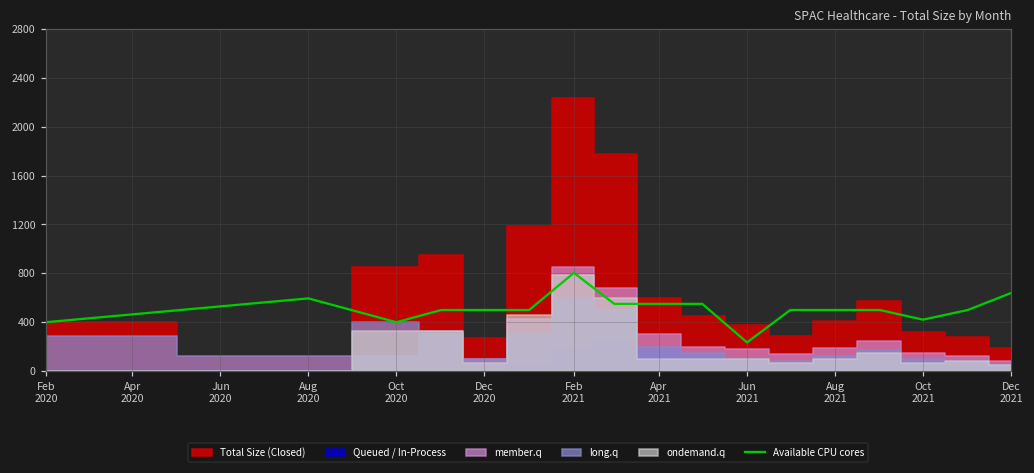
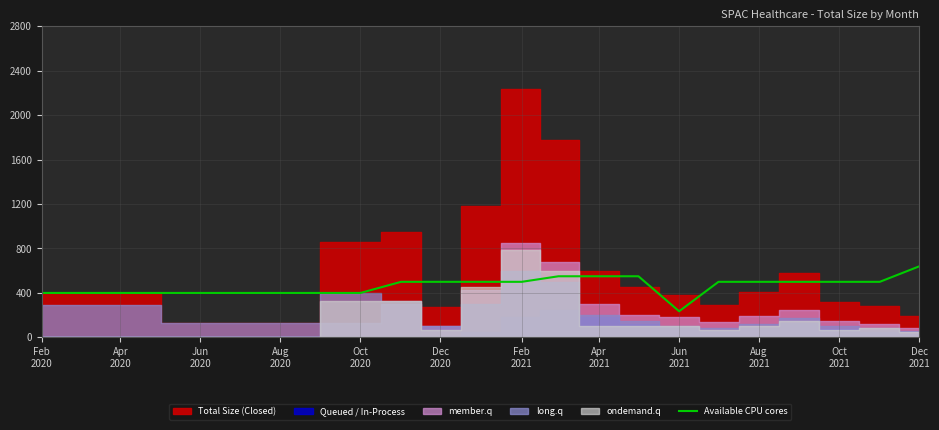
  {
    "Available CPU cores": {
-     "Aug 2020": 600,
+     "Aug 2020": 400,
      "Oct 2020": 400,
      "Dec 2020": 500,
-     "Feb 2021": 800,
+     "Feb 2021": 500,
      "Apr 2021": 550,
      "Jun 2021": 240,
      "Aug 2021": 500,
-     "Oct 2021": 420,
+     "Oct 2021": 500,
      "Dec 2021": 640
    }
  }
